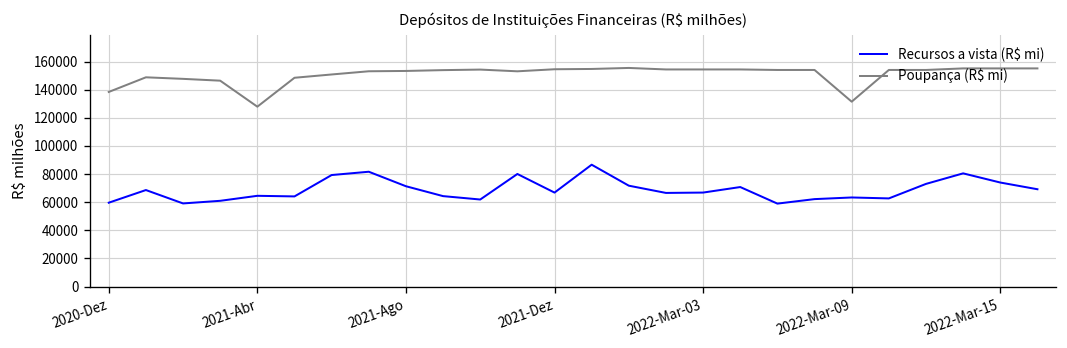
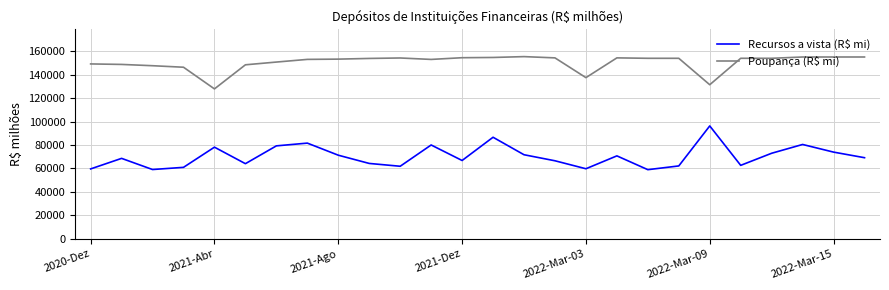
  {
    "Recursos a vista (R$ mi)": {
      "2020-Dez": 60000,
-     "2021-Abr": 65000,
+     "2021-Abr": 78000,
      "2021-Ago": 71000,
      "2021-Dez": 67000,
-     "2022-Mar-03": 67000,
-     "2022-Mar-09": 63000,
+     "2022-Mar-03": 60000,
+     "2022-Mar-09": 96000,
      "2022-Mar-15": 74000
    },
    "Poupança (R$ mi)": {
-     "2020-Dez": 138000,
+     "2020-Dez": 149000,
      "2021-Abr": 128000,
      "2021-Ago": 153000,
      "2021-Dez": 155000,
-     "2022-Mar-03": 154000,
+     "2022-Mar-03": 138000,
      "2022-Mar-09": 131000,
      "2022-Mar-15": 155000
    }
  }
